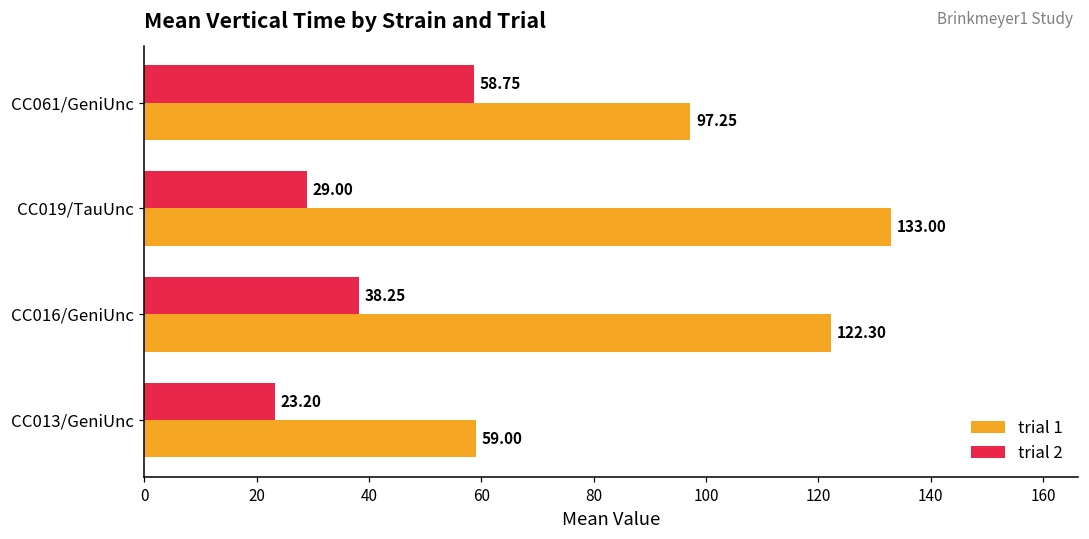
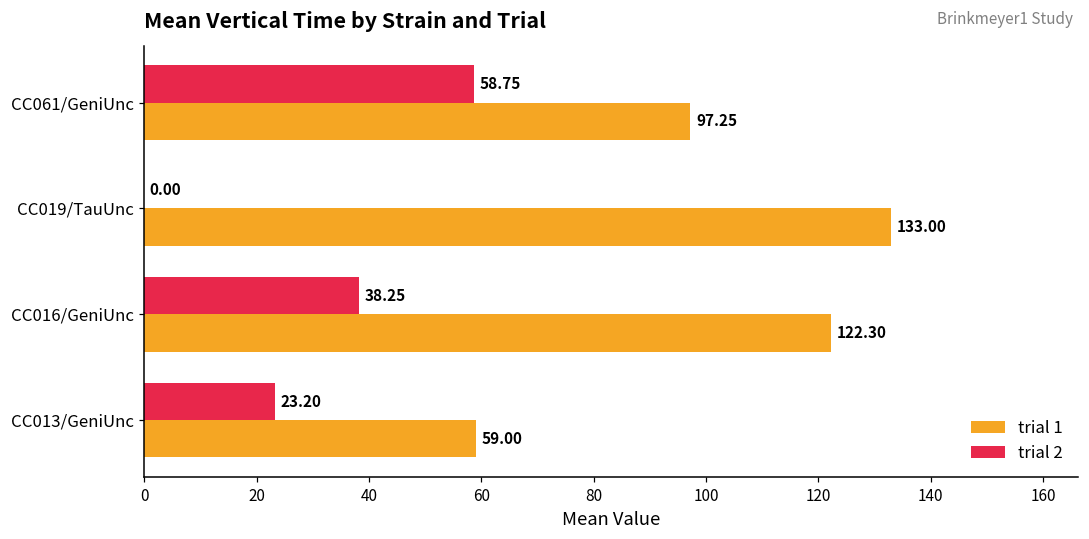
  {
    "trial 1": {
      "CC061/GeniUnc": 97.25,
      "CC019/TauUnc": 133.00,
      "CC016/GeniUnc": 122.30,
      "CC013/GeniUnc": 59.00
    },
    "trial 2": {
      "CC061/GeniUnc": 58.75,
-     "CC019/TauUnc": 29.00,
+     "CC019/TauUnc": 0.00,
      "CC016/GeniUnc": 38.25,
      "CC013/GeniUnc": 23.20
    }
  }
